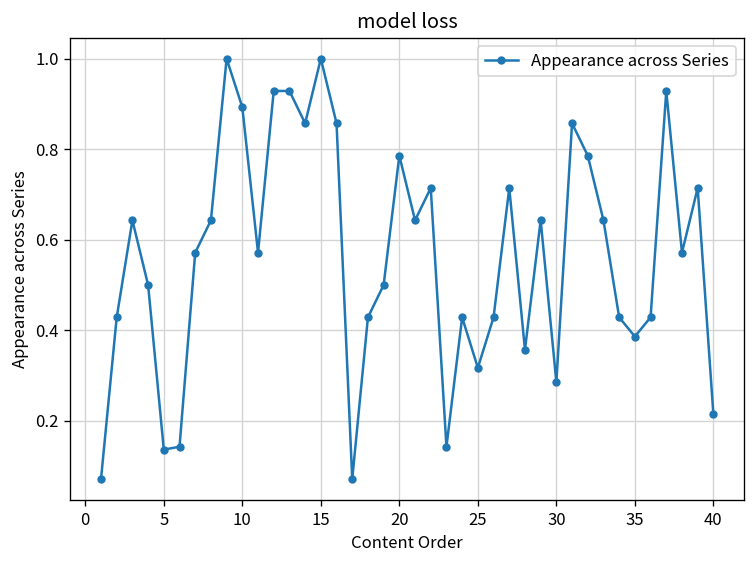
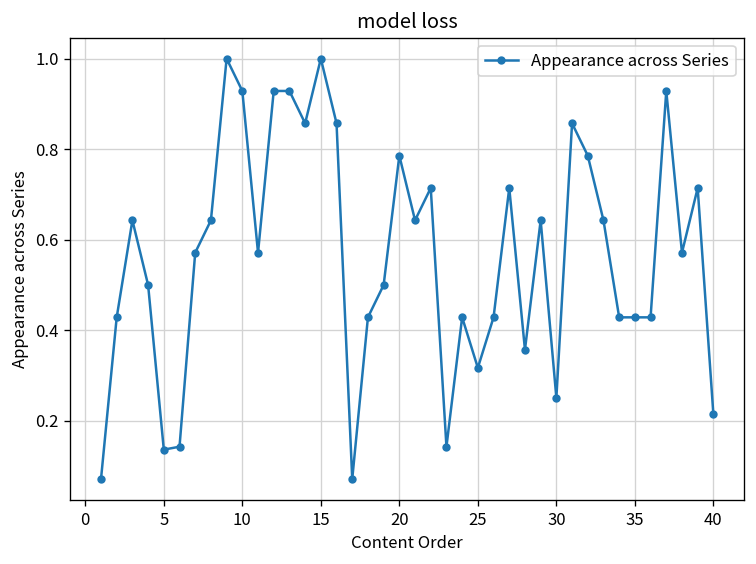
  {
    "5": 0.14,
-   "10": 0.89,
+   "10": 0.93,
    "15": 1.00,
    "20": 0.79,
    "25": 0.32,
-   "30": 0.29,
-   "35": 0.39,
+   "30": 0.25,
+   "35": 0.43,
    "40": 0.21
  }
